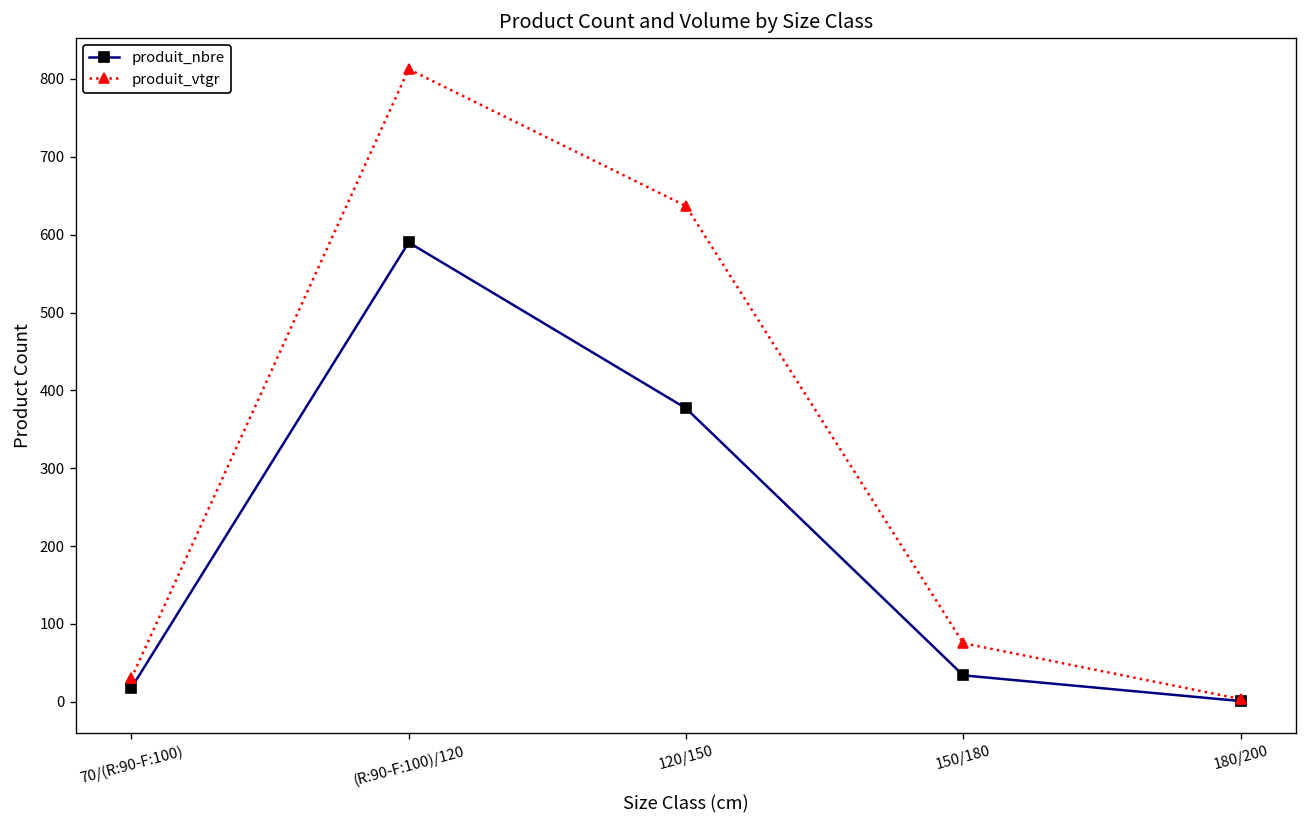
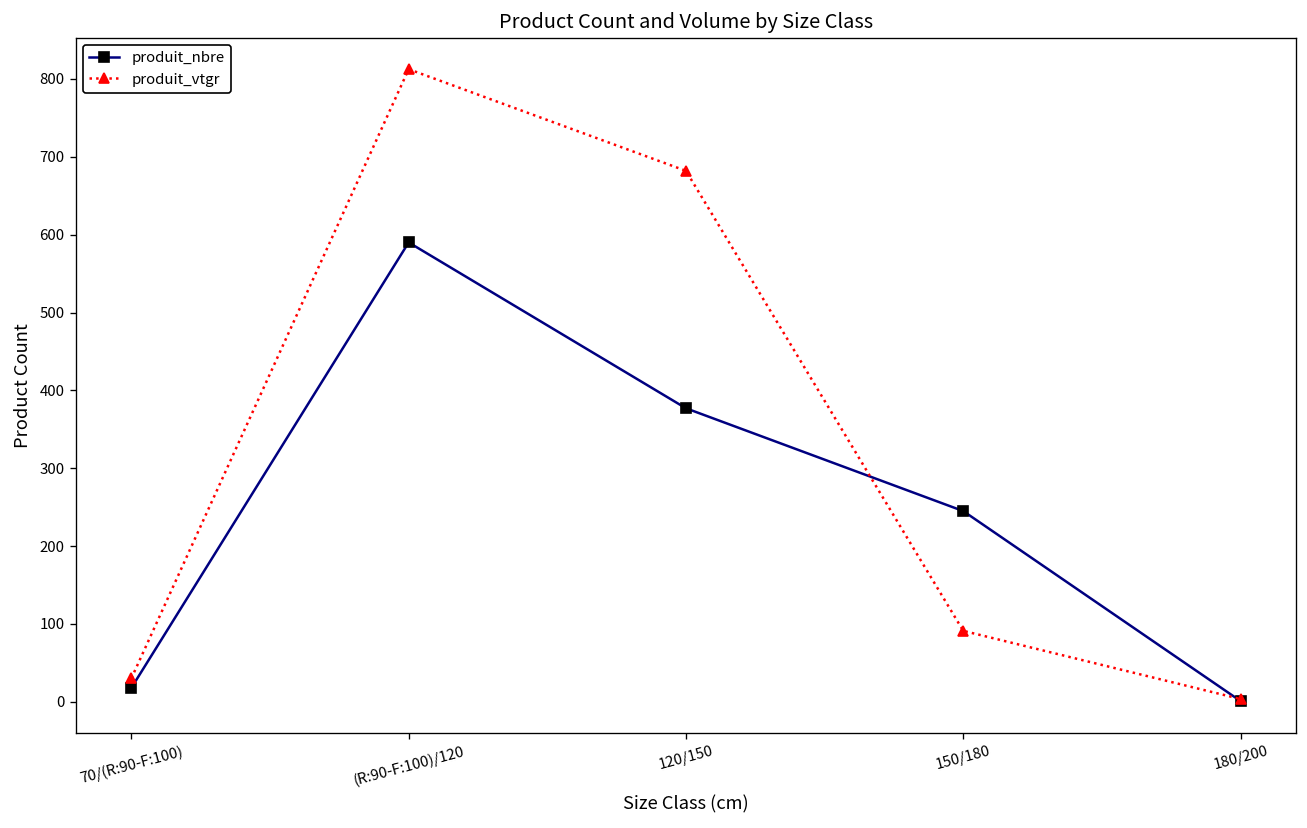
  {
    "produit_nbre": {
      "70/(R:90-F:100)": 20,
      "(R:90-F:100)/120": 590,
      "120/150": 380,
-     "150/180": 30
+     "150/180": 250
    },
    "produit_vtgr": {
      "70/(R:90-F:100)": 30,
      "(R:90-F:100)/120": 810,
-     "120/150": 640,
-     "150/180": 80
+     "120/150": 680,
+     "150/180": 90
    }
  }
